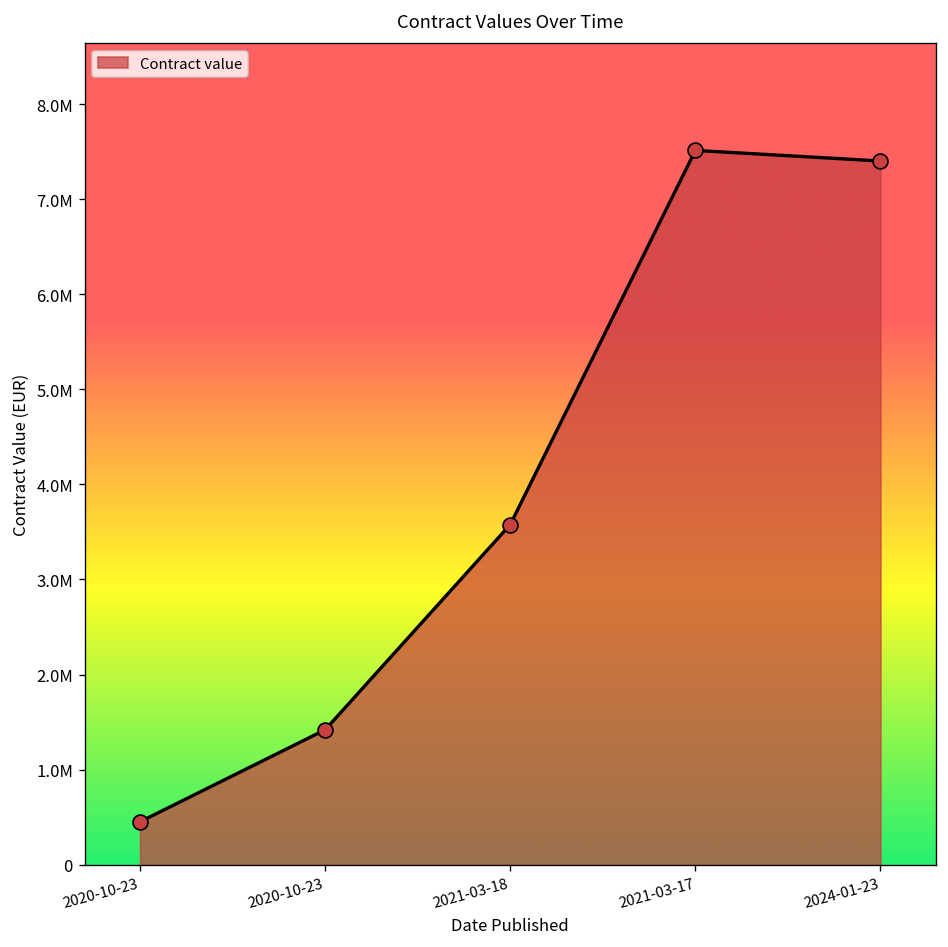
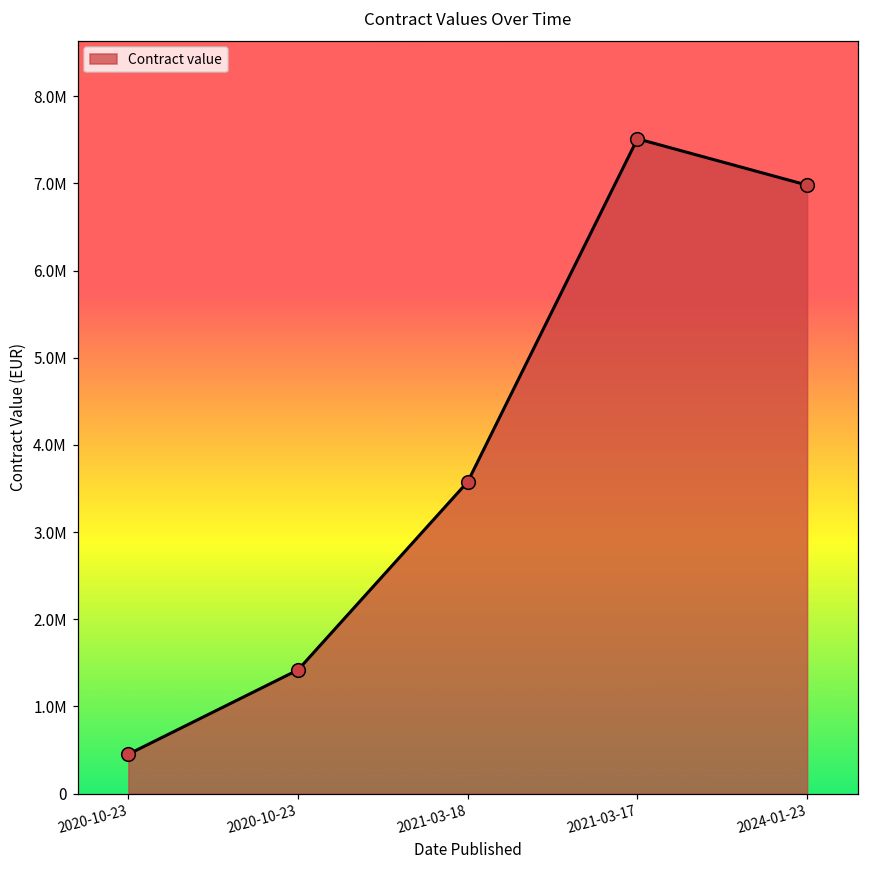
  {
    "2021-03-18": 3600000,
    "2021-03-17": 7500000,
-   "2024-01-23": 7400000
+   "2024-01-23": 7000000
  }
